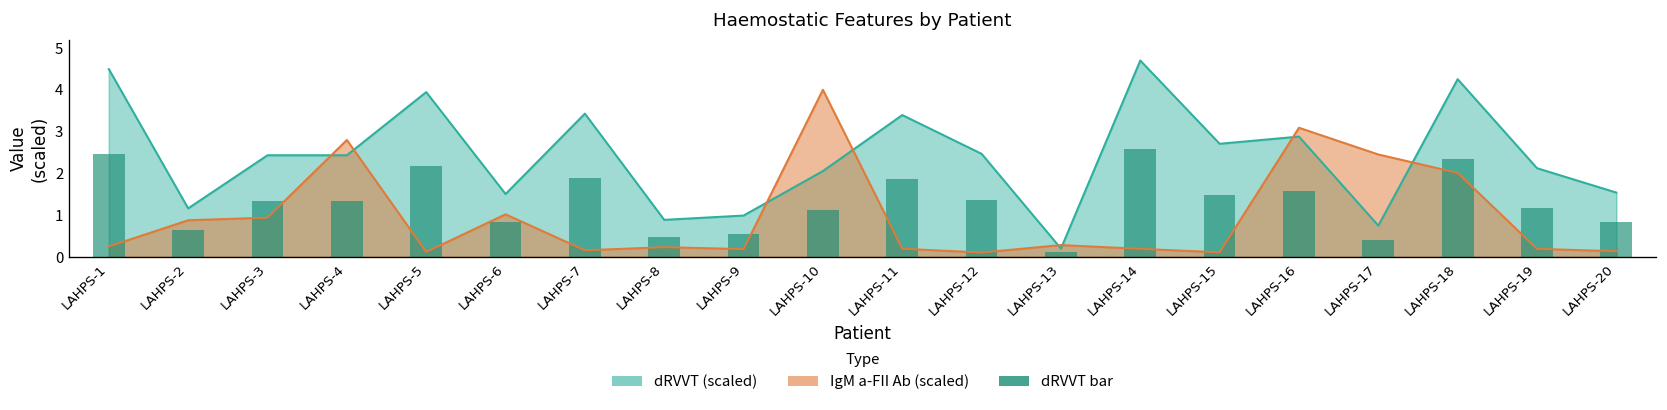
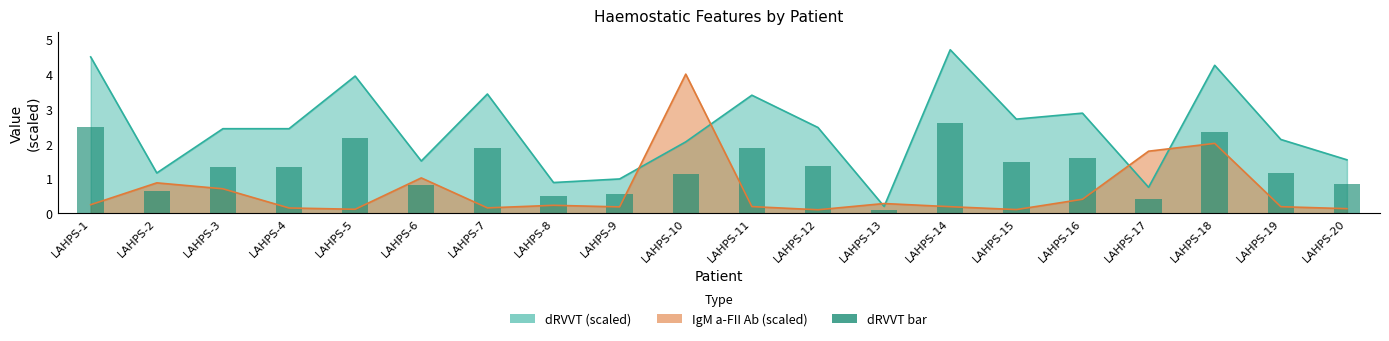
  {
    "IgM a-FII Ab (scaled)": {
      "LAHPS-1": 0.3,
      "LAHPS-2": 0.9,
-     "LAHPS-3": 0.9,
-     "LAHPS-4": 2.8,
+     "LAHPS-3": 0.7,
+     "LAHPS-4": 0.2,
      "LAHPS-5": 0.1,
      "LAHPS-6": 1.0,
      "LAHPS-7": 0.2,
      "LAHPS-8": 0.2,
      "LAHPS-9": 0.2,
      "LAHPS-10": 4.0,
      "LAHPS-11": 0.2,
      "LAHPS-12": 0.1,
      "LAHPS-13": 0.3,
      "LAHPS-14": 0.2,
      "LAHPS-15": 0.1,
-     "LAHPS-16": 3.1,
-     "LAHPS-17": 2.5,
+     "LAHPS-16": 0.4,
+     "LAHPS-17": 1.8,
      "LAHPS-18": 2.0,
      "LAHPS-19": 0.2,
      "LAHPS-20": 0.1
    }
  }
